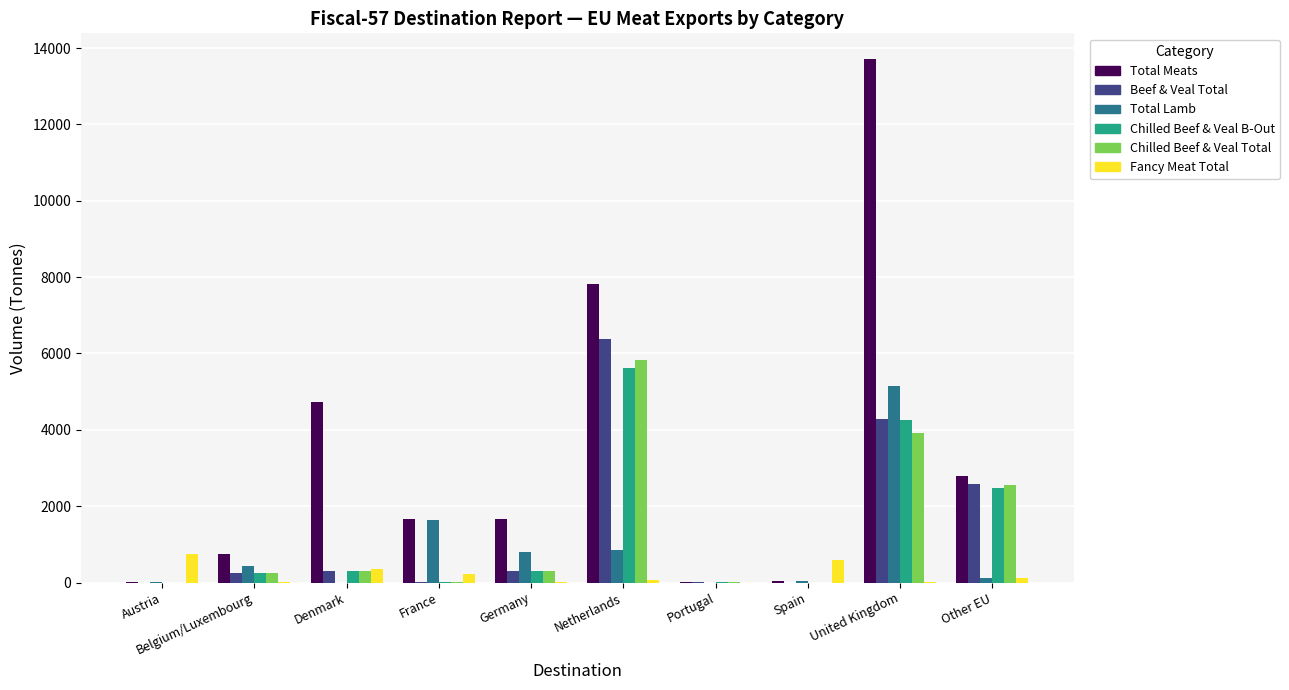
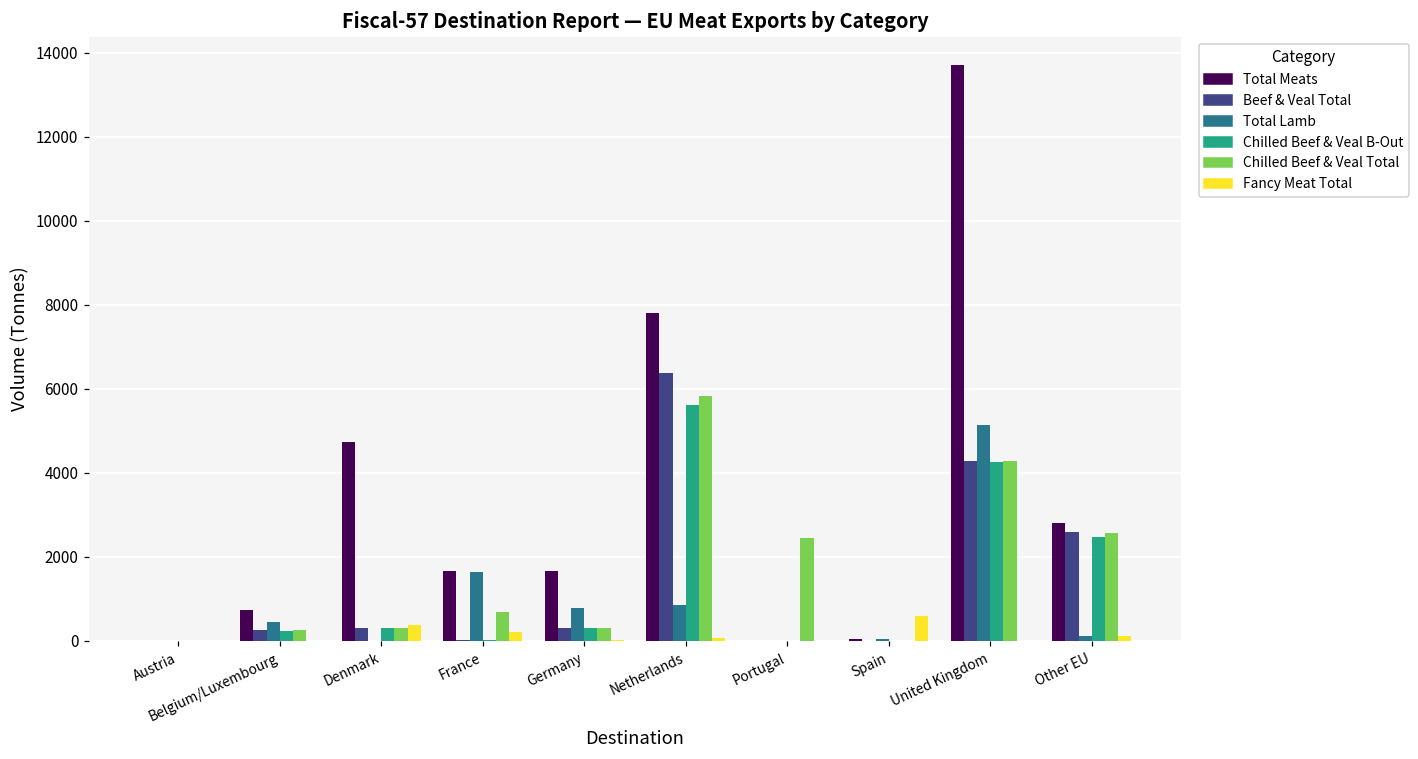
  {
    "Total Meats": {
      "Belgium/Luxembourg": 700,
      "Denmark": 4700,
      "France": 1700,
      "Germany": 1700,
      "Netherlands": 7800,
      "United Kingdom": 13700,
      "Other EU": 2800
    },
    "Chilled Beef & Veal Total": {
      "Austria": 0,
      "Belgium/Luxembourg": 200,
      "Denmark": 300,
-     "France": 0,
+     "France": 700,
      "Germany": 300,
      "Netherlands": 5800,
-     "Portugal": 0,
+     "Portugal": 2500,
      "Spain": 0,
-     "United Kingdom": 3900,
+     "United Kingdom": 4300,
      "Other EU": 2600
    },
    "Fancy Meat Total": {
-     "Austria": 700,
+     "Austria": 0,
      "Denmark": 400,
      "France": 200,
      "Netherlands": 100,
      "Portugal": 0,
      "Spain": 600,
      "Other EU": 100
    }
  }
